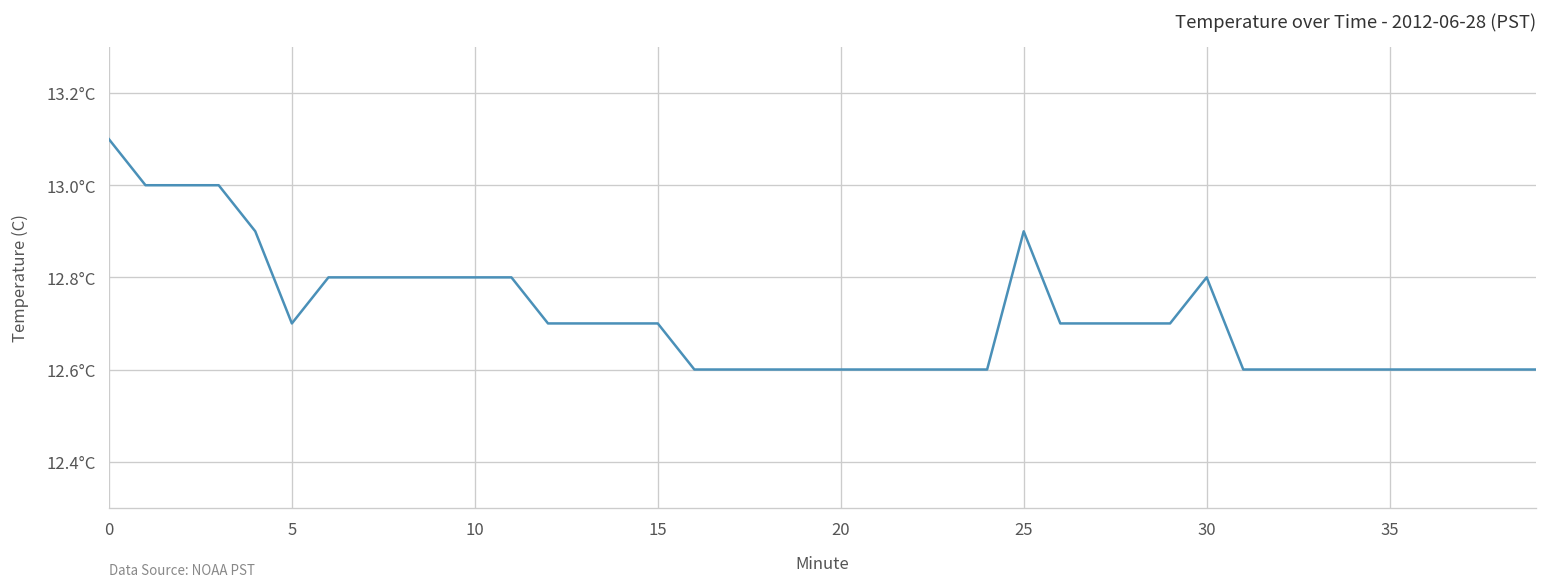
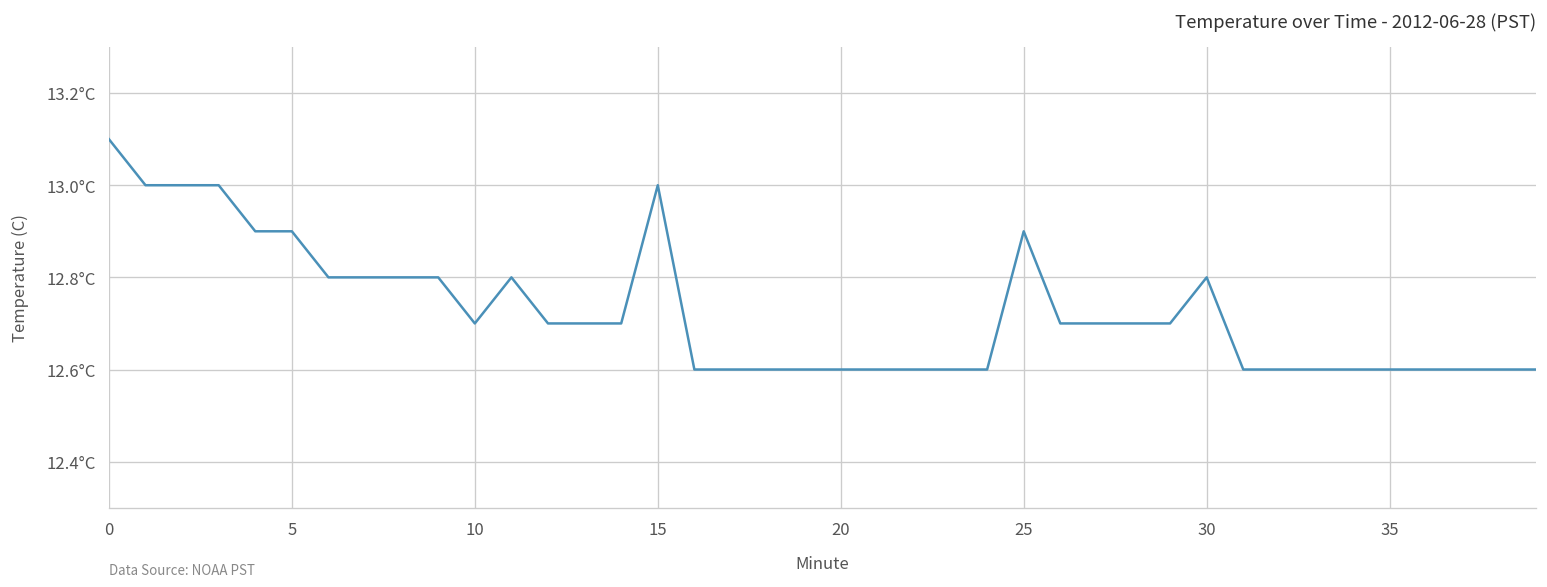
  {
    "0": "13.1°C",
-   "5": "12.7°C",
-   "10": "12.8°C",
-   "15": "12.7°C",
+   "5": "12.9°C",
+   "10": "12.7°C",
+   "15": "13.0°C",
    "20": "12.6°C",
    "25": "12.9°C",
    "30": "12.8°C",
    "35": "12.6°C"
  }
